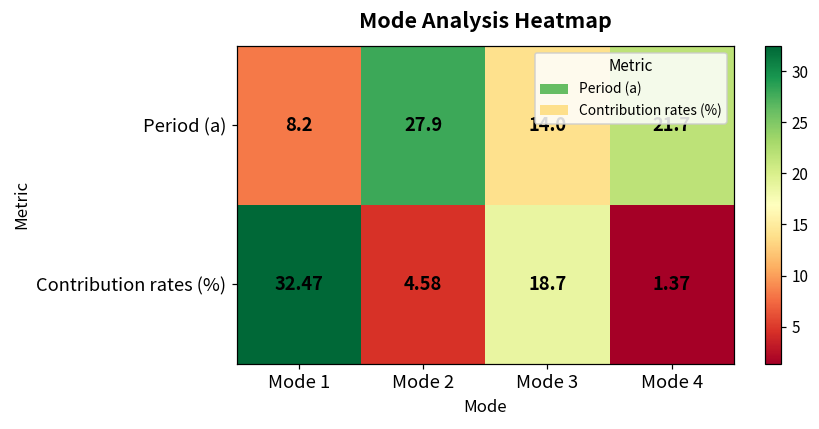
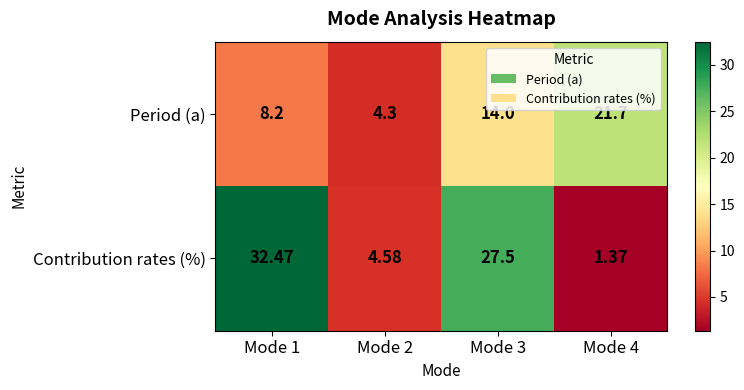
  {
    "Period (a)": {
      "Mode 1": 8.2,
-     "Mode 2": 27.9
+     "Mode 2": 4.3
    },
    "Contribution rates (%)": {
      "Mode 1": 32.47,
      "Mode 2": 4.58,
-     "Mode 3": 18.7,
+     "Mode 3": 27.5,
      "Mode 4": 1.37
    }
  }
